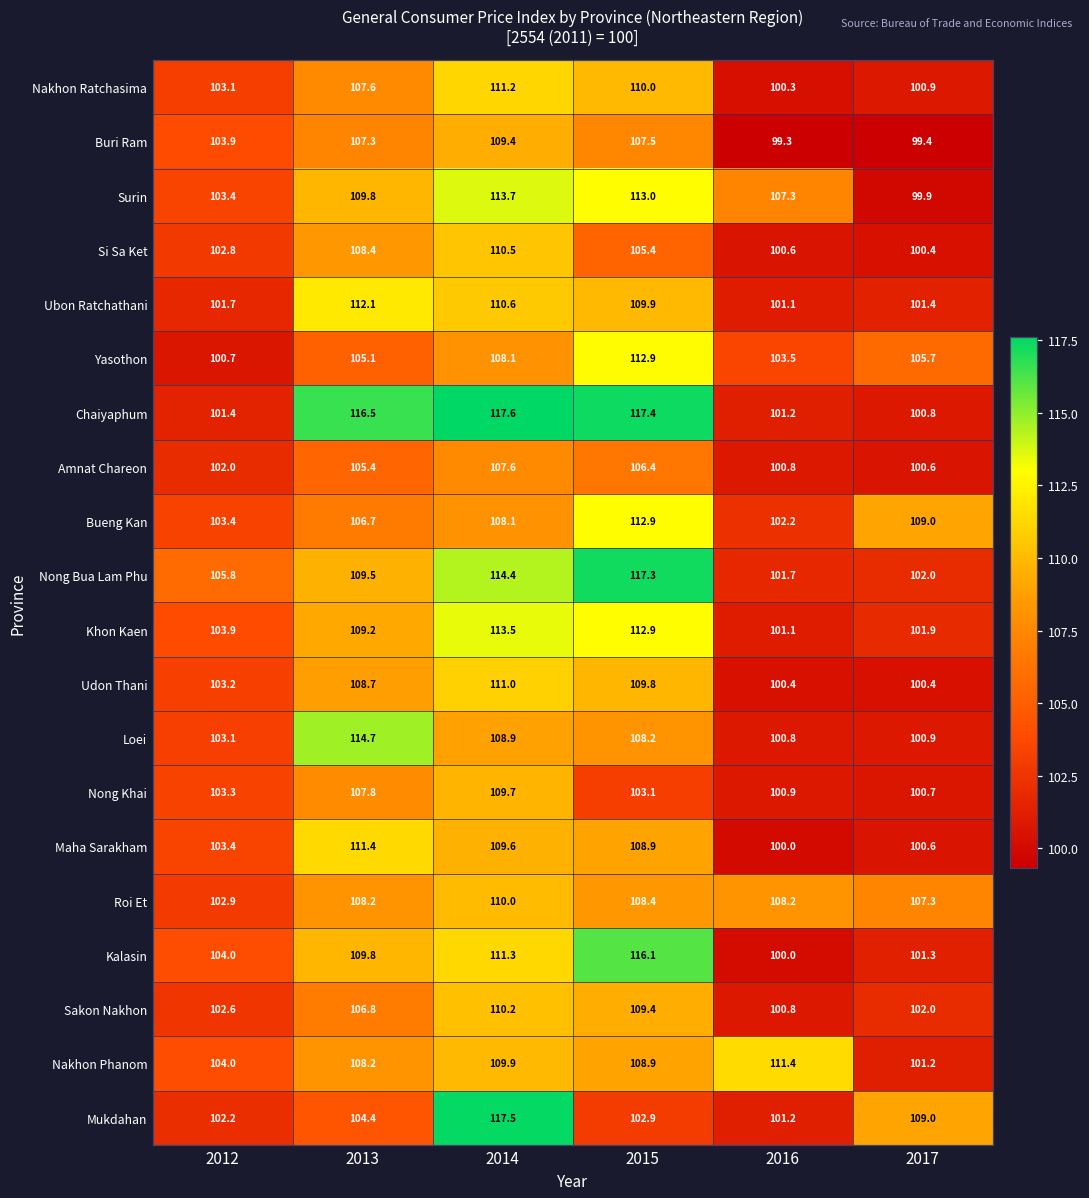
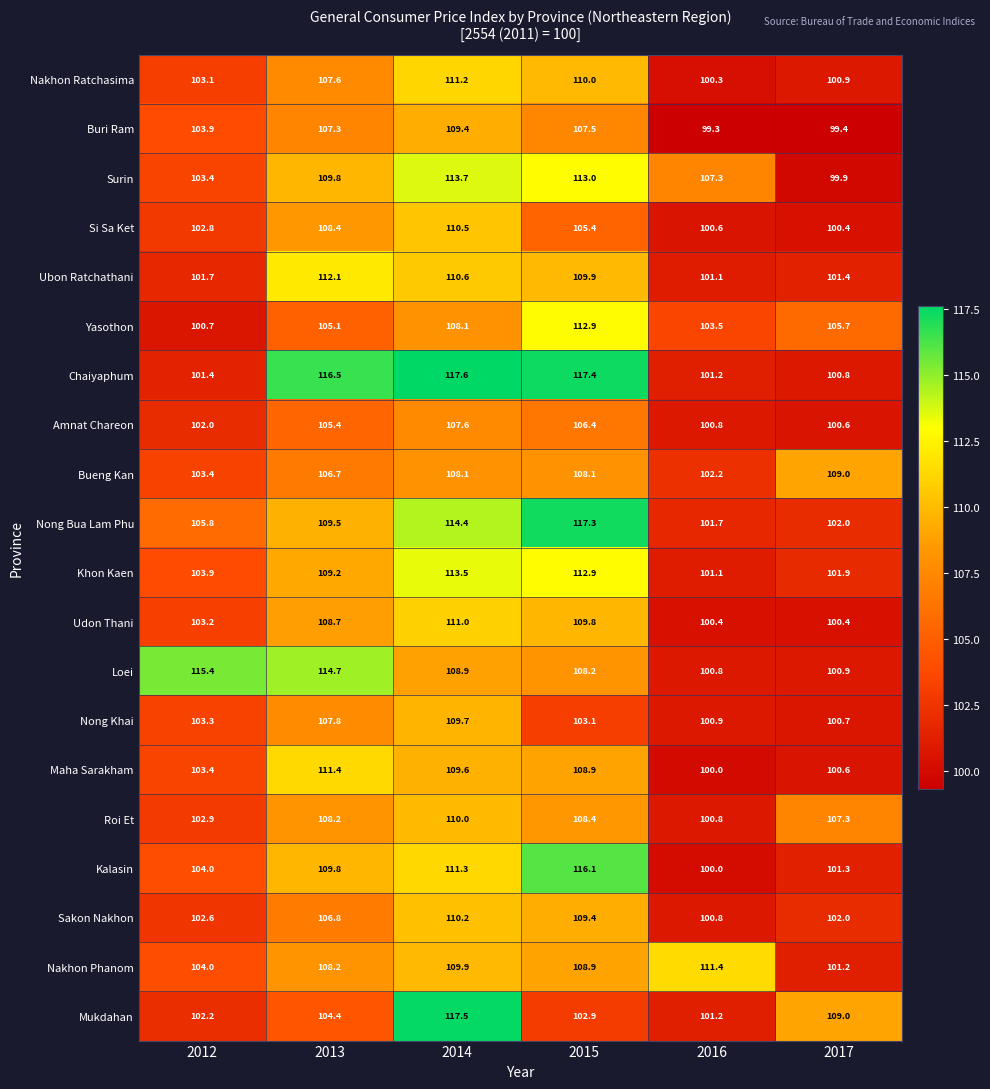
  {
    "Nakhon Ratchasima": {
      "2012": 103.1,
      "2013": 107.6,
      "2014": 111.2,
      "2015": 110.0,
      "2016": 100.3,
      "2017": 100.9
    },
    "Buri Ram": {
      "2012": 103.9,
      "2013": 107.3,
      "2014": 109.4,
      "2015": 107.5,
      "2016": 99.3,
      "2017": 99.4
    },
    "Surin": {
      "2012": 103.4,
      "2013": 109.8,
      "2014": 113.7,
      "2015": 113.0,
      "2016": 107.3,
      "2017": 99.9
    },
    "Si Sa Ket": {
      "2012": 102.8,
      "2013": 108.4,
      "2014": 110.5,
      "2015": 105.4,
      "2016": 100.6,
      "2017": 100.4
    },
    "Ubon Ratchathani": {
      "2012": 101.7,
      "2013": 112.1,
      "2014": 110.6,
      "2015": 109.9,
      "2016": 101.1,
      "2017": 101.4
    },
    "Yasothon": {
      "2012": 100.7,
      "2013": 105.1,
      "2014": 108.1,
      "2015": 112.9,
      "2016": 103.5,
      "2017": 105.7
    },
    "Chaiyaphum": {
      "2012": 101.4,
      "2013": 116.5,
      "2014": 117.6,
      "2015": 117.4,
      "2016": 101.2,
      "2017": 100.8
    },
    "Amnat Chareon": {
      "2012": 102.0,
      "2013": 105.4,
      "2014": 107.6,
      "2015": 106.4,
      "2016": 100.8,
      "2017": 100.6
    },
    "Bueng Kan": {
      "2012": 103.4,
      "2013": 106.7,
      "2014": 108.1,
-     "2015": 112.9,
+     "2015": 108.1,
      "2016": 102.2,
      "2017": 109.0
    },
    "Nong Bua Lam Phu": {
      "2012": 105.8,
      "2013": 109.5,
      "2014": 114.4,
      "2015": 117.3,
      "2016": 101.7,
      "2017": 102.0
    },
    "Khon Kaen": {
      "2012": 103.9,
      "2013": 109.2,
      "2014": 113.5,
      "2015": 112.9,
      "2016": 101.1,
      "2017": 101.9
    },
    "Udon Thani": {
      "2012": 103.2,
      "2013": 108.7,
      "2014": 111.0,
      "2015": 109.8,
      "2016": 100.4,
      "2017": 100.4
    },
    "Loei": {
-     "2012": 103.1,
+     "2012": 115.4,
      "2013": 114.7,
      "2014": 108.9,
      "2015": 108.2,
      "2016": 100.8,
      "2017": 100.9
    },
    "Nong Khai": {
      "2012": 103.3,
      "2013": 107.8,
      "2014": 109.7,
      "2015": 103.1,
      "2016": 100.9,
      "2017": 100.7
    },
    "Maha Sarakham": {
      "2012": 103.4,
      "2013": 111.4,
      "2014": 109.6,
      "2015": 108.9,
      "2016": 100.0,
      "2017": 100.6
    },
    "Roi Et": {
      "2012": 102.9,
      "2013": 108.2,
      "2014": 110.0,
      "2015": 108.4,
-     "2016": 108.2,
+     "2016": 100.8,
      "2017": 107.3
    },
    "Kalasin": {
      "2012": 104.0,
      "2013": 109.8,
      "2014": 111.3,
      "2015": 116.1,
      "2016": 100.0,
      "2017": 101.3
    },
    "Sakon Nakhon": {
      "2012": 102.6,
      "2013": 106.8,
      "2014": 110.2,
      "2015": 109.4,
      "2016": 100.8,
      "2017": 102.0
    },
    "Nakhon Phanom": {
      "2012": 104.0,
      "2013": 108.2,
      "2014": 109.9,
      "2015": 108.9,
      "2016": 111.4,
      "2017": 101.2
    },
    "Mukdahan": {
      "2012": 102.2,
      "2013": 104.4,
      "2014": 117.5,
      "2015": 102.9,
      "2016": 101.2,
      "2017": 109.0
    }
  }
